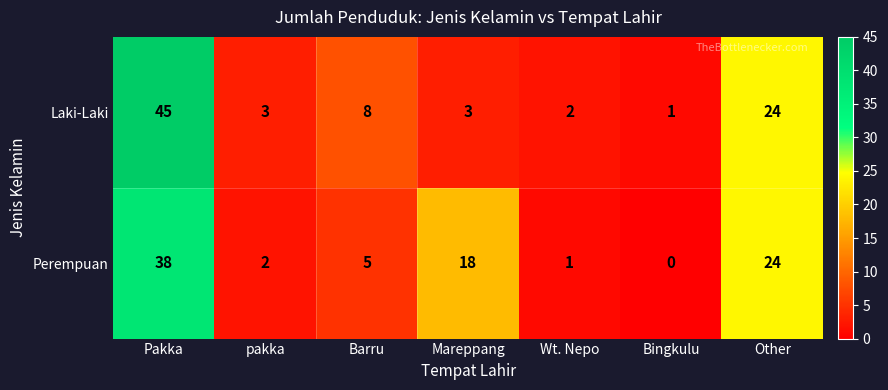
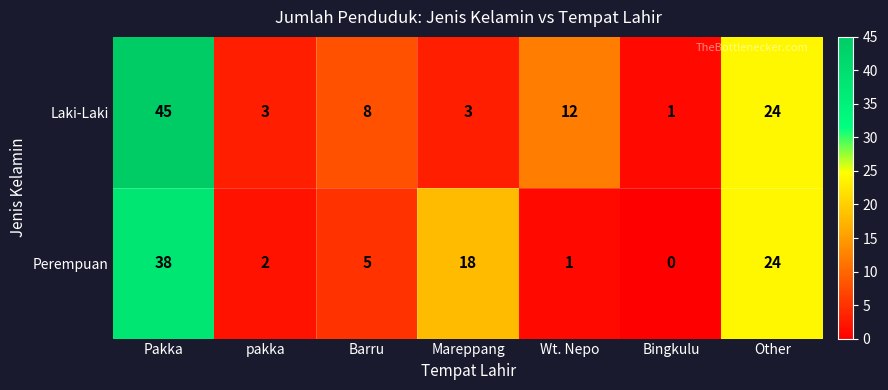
  {
    "Laki-Laki": {
      "Pakka": 45,
      "pakka": 3,
      "Barru": 8,
      "Mareppang": 3,
-     "Wt. Nepo": 2,
+     "Wt. Nepo": 12,
      "Bingkulu": 1
    },
    "Perempuan": {
      "Pakka": 38,
      "pakka": 2,
      "Barru": 5,
      "Mareppang": 18,
      "Wt. Nepo": 1,
      "Bingkulu": 0,
      "Other": 24
    }
  }
